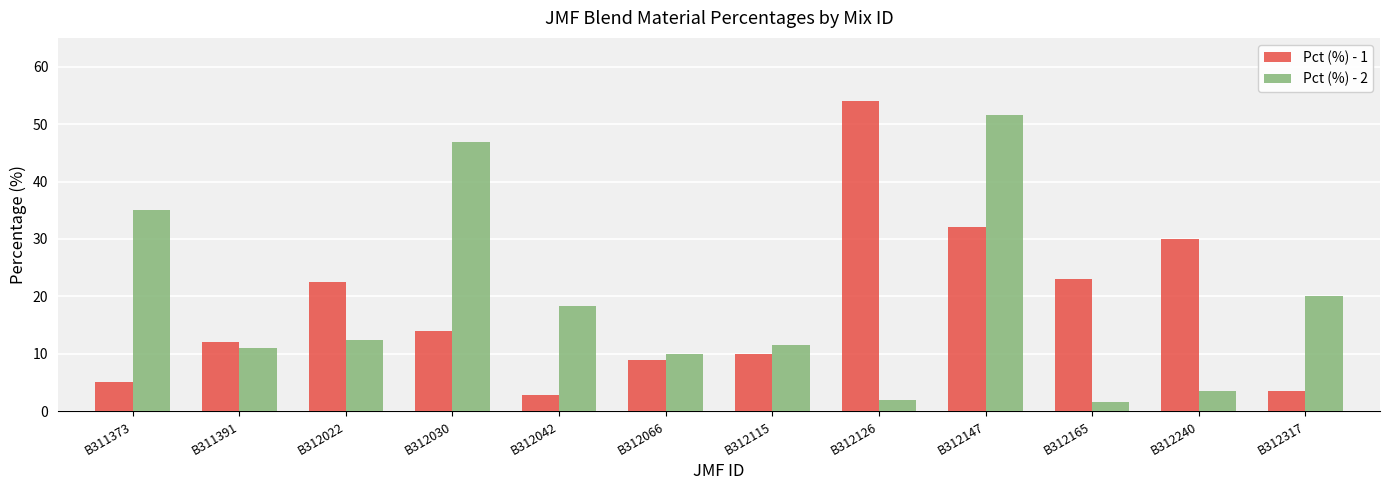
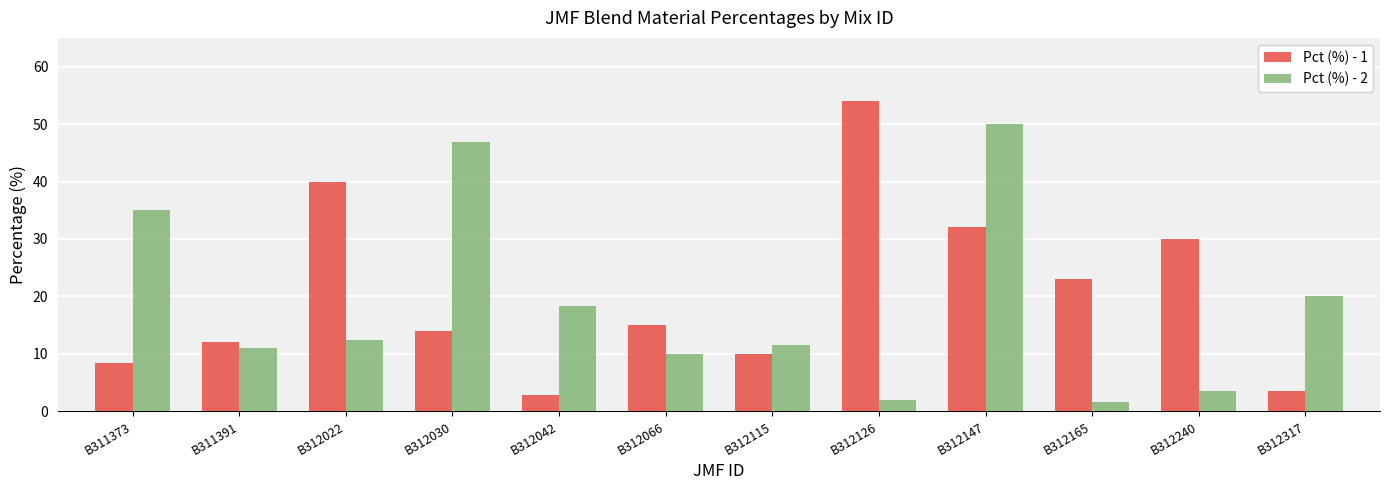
  {
    "Pct (%) - 1": {
-     "B311373": 5,
+     "B311373": 8,
      "B311391": 12,
-     "B312022": 23,
+     "B312022": 40,
      "B312030": 14,
      "B312042": 3,
-     "B312066": 9,
+     "B312066": 15,
      "B312115": 10,
      "B312126": 54,
      "B312147": 32,
      "B312165": 23,
      "B312240": 30,
      "B312317": 4
    },
    "Pct (%) - 2": {
      "B311373": 35,
      "B311391": 11,
      "B312022": 13,
      "B312030": 47,
      "B312042": 18,
      "B312066": 10,
      "B312115": 12,
      "B312126": 2,
-     "B312147": 52,
+     "B312147": 50,
      "B312165": 2,
      "B312240": 4,
      "B312317": 20
    }
  }
